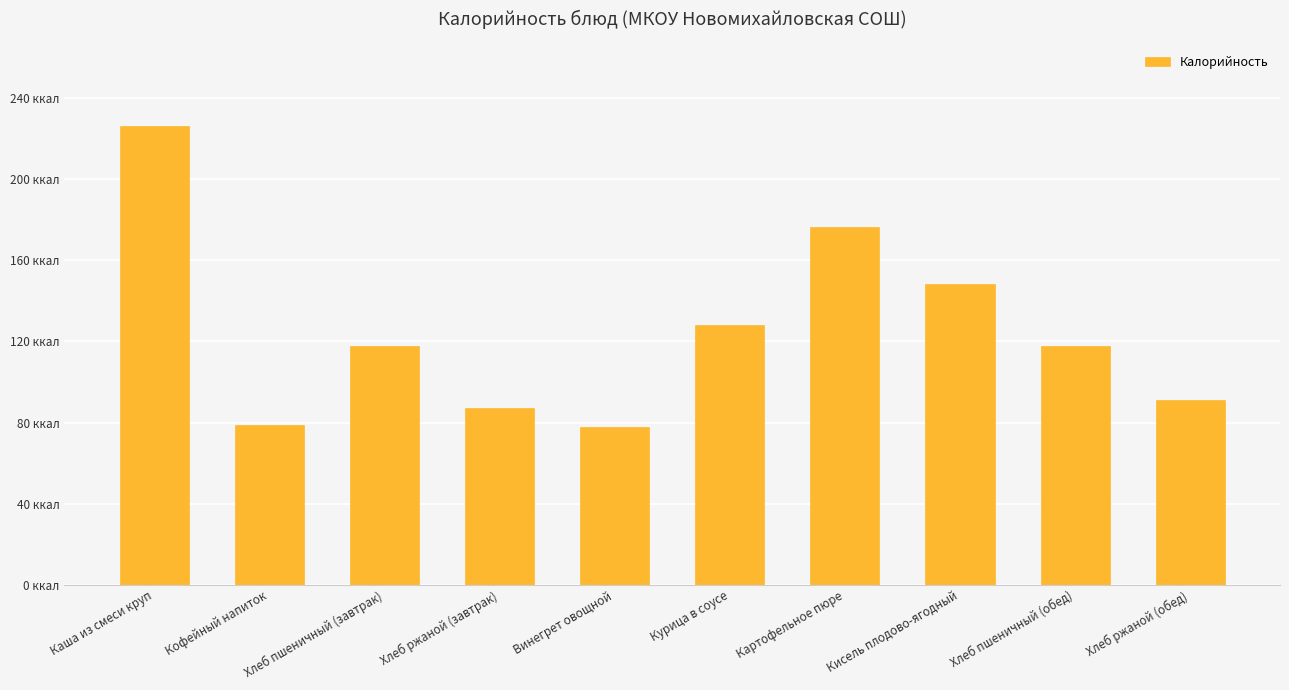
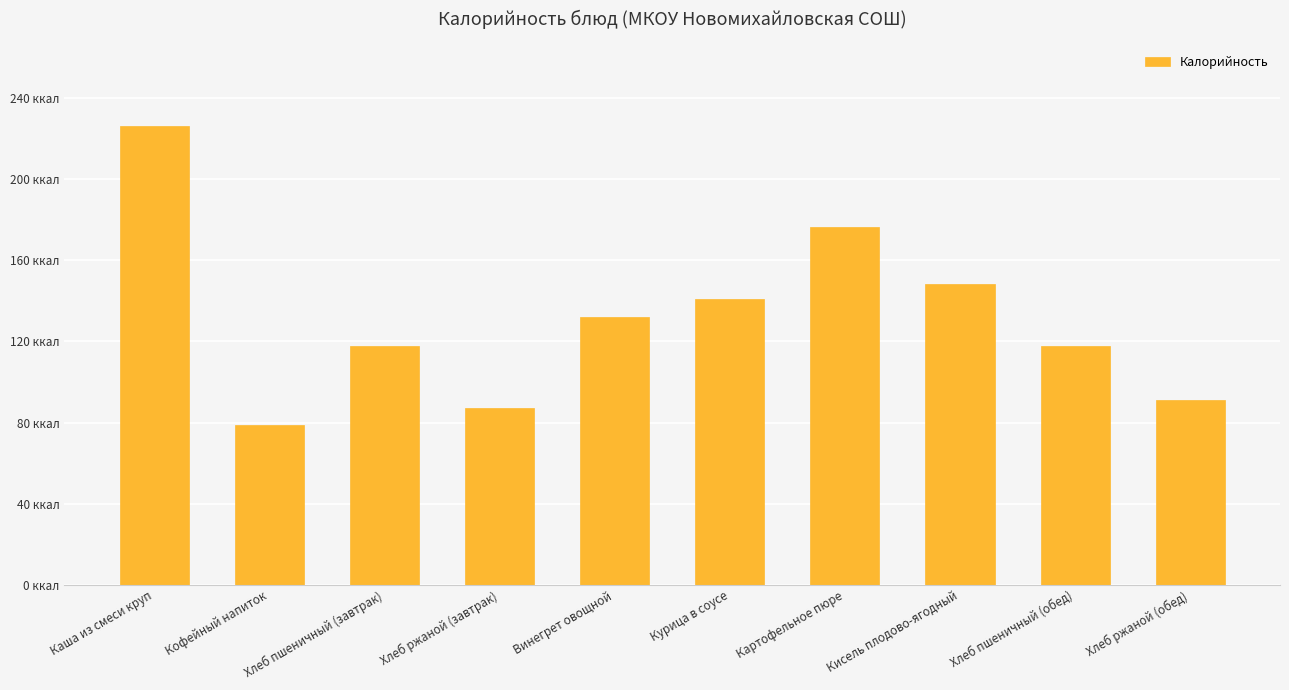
  {
    "Каша из смеси круп": "226 ккал",
    "Кофейный напиток": "79 ккал",
    "Хлеб пшеничный (завтрак)": "118 ккал",
    "Хлеб ржаной (завтрак)": "87 ккал",
-   "Винегрет овощной": "78 ккал",
-   "Курица в соусе": "128 ккал",
+   "Винегрет овощной": "132 ккал",
+   "Курица в соусе": "141 ккал",
    "Картофельное пюре": "176 ккал",
    "Кисель плодово-ягодный": "149 ккал",
    "Хлеб пшеничный (обед)": "118 ккал",
    "Хлеб ржаной (обед)": "91 ккал"
  }
